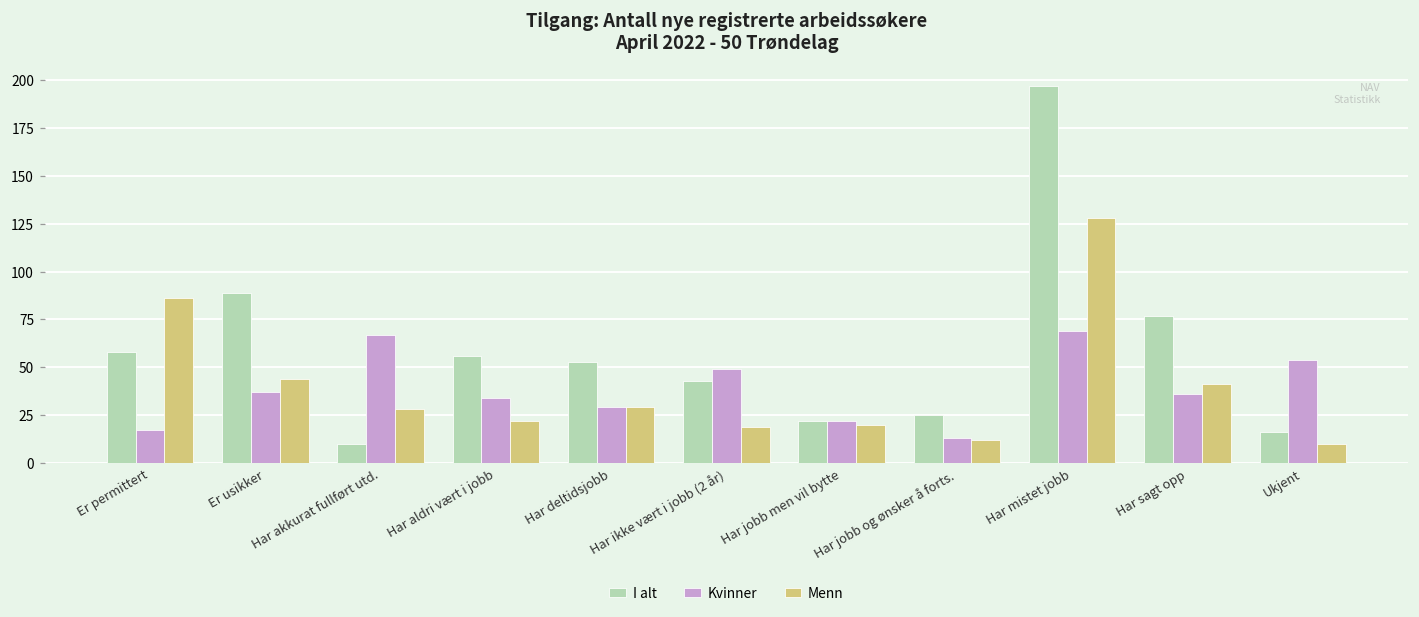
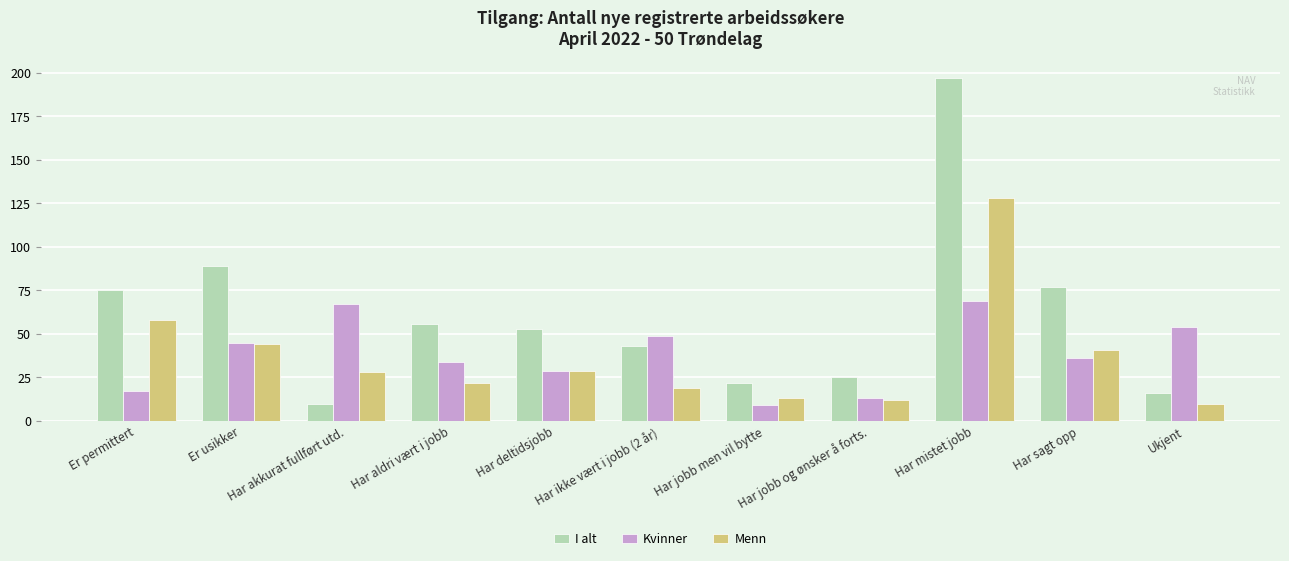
  {
    "I alt": {
-     "Er permittert": 58,
+     "Er permittert": 75,
      "Er usikker": 89,
      "Har akkurat fullført utd.": 10,
      "Har aldri vært i jobb": 56,
      "Har deltidsjobb": 53,
      "Har ikke vært i jobb (2 år)": 43,
      "Har jobb men vil bytte": 22,
      "Har jobb og ønsker å forts.": 25,
      "Har mistet jobb": 197,
      "Har sagt opp": 77,
      "Ukjent": 16
    },
    "Kvinner": {
      "Er permittert": 17,
-     "Er usikker": 37,
+     "Er usikker": 45,
      "Har akkurat fullført utd.": 67,
      "Har aldri vært i jobb": 34,
      "Har deltidsjobb": 29,
      "Har ikke vært i jobb (2 år)": 49,
-     "Har jobb men vil bytte": 22,
+     "Har jobb men vil bytte": 9,
      "Har jobb og ønsker å forts.": 13,
      "Har mistet jobb": 69,
      "Har sagt opp": 36,
      "Ukjent": 54
    },
    "Menn": {
-     "Er permittert": 86,
+     "Er permittert": 58,
      "Er usikker": 44,
      "Har akkurat fullført utd.": 28,
      "Har aldri vært i jobb": 22,
      "Har deltidsjobb": 29,
      "Har ikke vært i jobb (2 år)": 19,
-     "Har jobb men vil bytte": 20,
+     "Har jobb men vil bytte": 13,
      "Har jobb og ønsker å forts.": 12,
      "Har mistet jobb": 128,
      "Har sagt opp": 41,
      "Ukjent": 10
    }
  }
